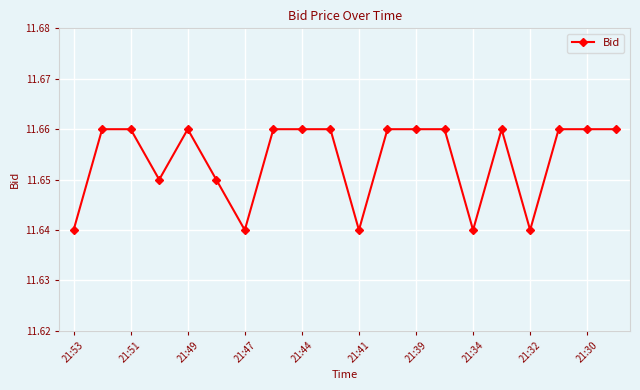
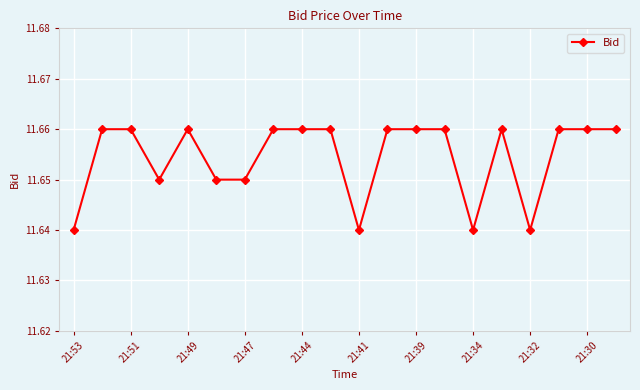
  {
    "21:53": 11.64,
    "21:51": 11.66,
    "21:49": 11.66,
-   "21:47": 11.64,
+   "21:47": 11.65,
    "21:44": 11.66,
    "21:41": 11.64,
    "21:39": 11.66,
    "21:34": 11.64,
    "21:32": 11.64,
    "21:30": 11.66
  }
